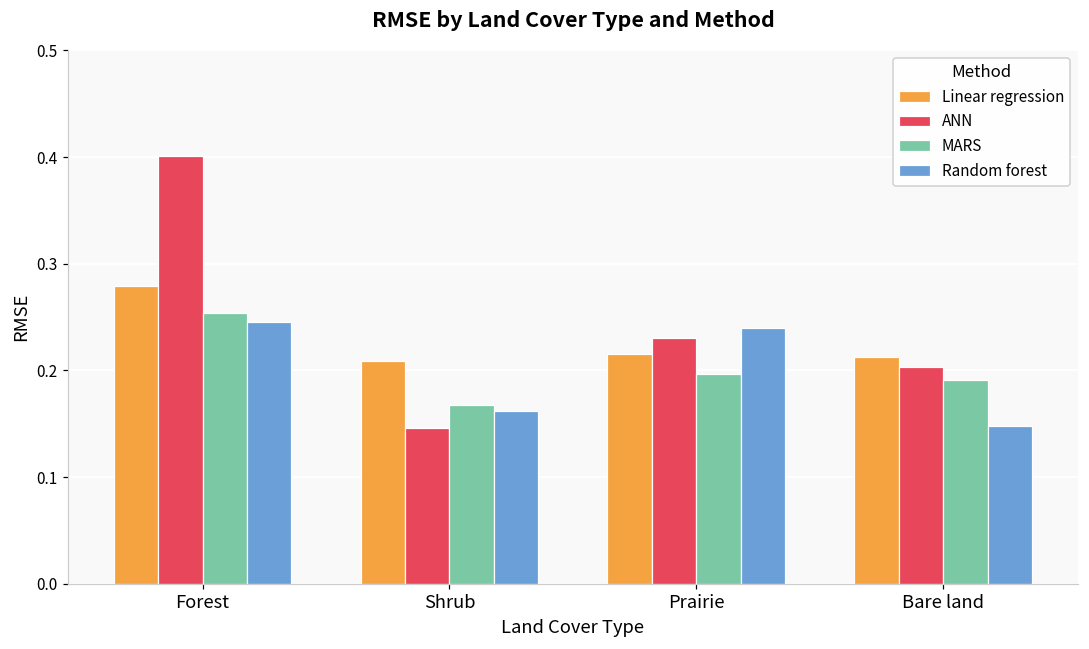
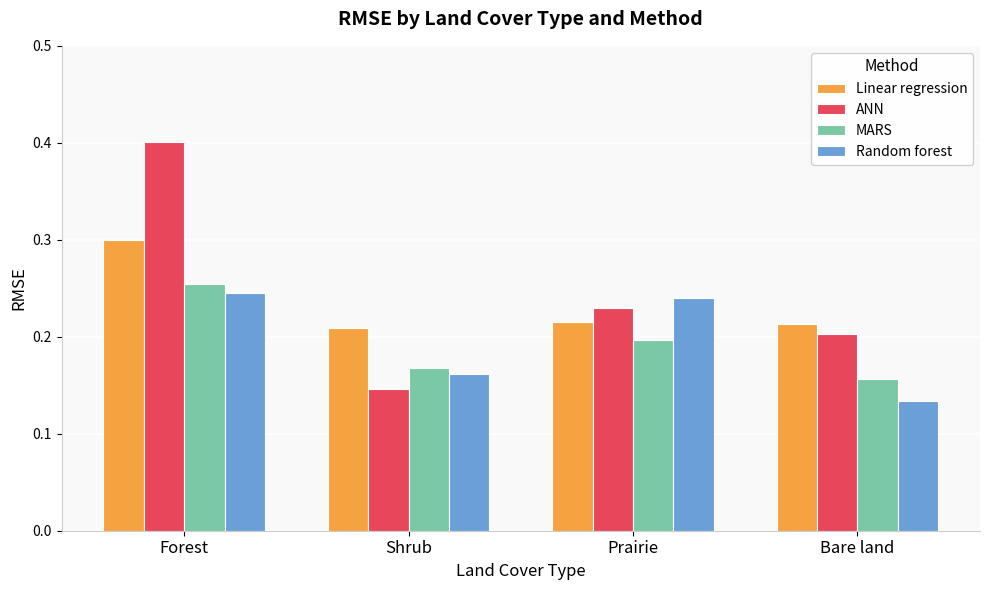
  {
    "Linear regression": {
-     "Forest": 0.28,
+     "Forest": 0.30,
      "Shrub": 0.21,
      "Prairie": 0.22,
      "Bare land": 0.21
    },
    "ANN": {
      "Forest": 0.40,
      "Shrub": 0.15,
      "Prairie": 0.23,
      "Bare land": 0.20
    },
    "MARS": {
      "Forest": 0.25,
      "Shrub": 0.17,
      "Prairie": 0.20,
-     "Bare land": 0.19
+     "Bare land": 0.16
    },
    "Random forest": {
      "Forest": 0.25,
      "Shrub": 0.16,
      "Prairie": 0.24,
-     "Bare land": 0.15
+     "Bare land": 0.13
    }
  }
